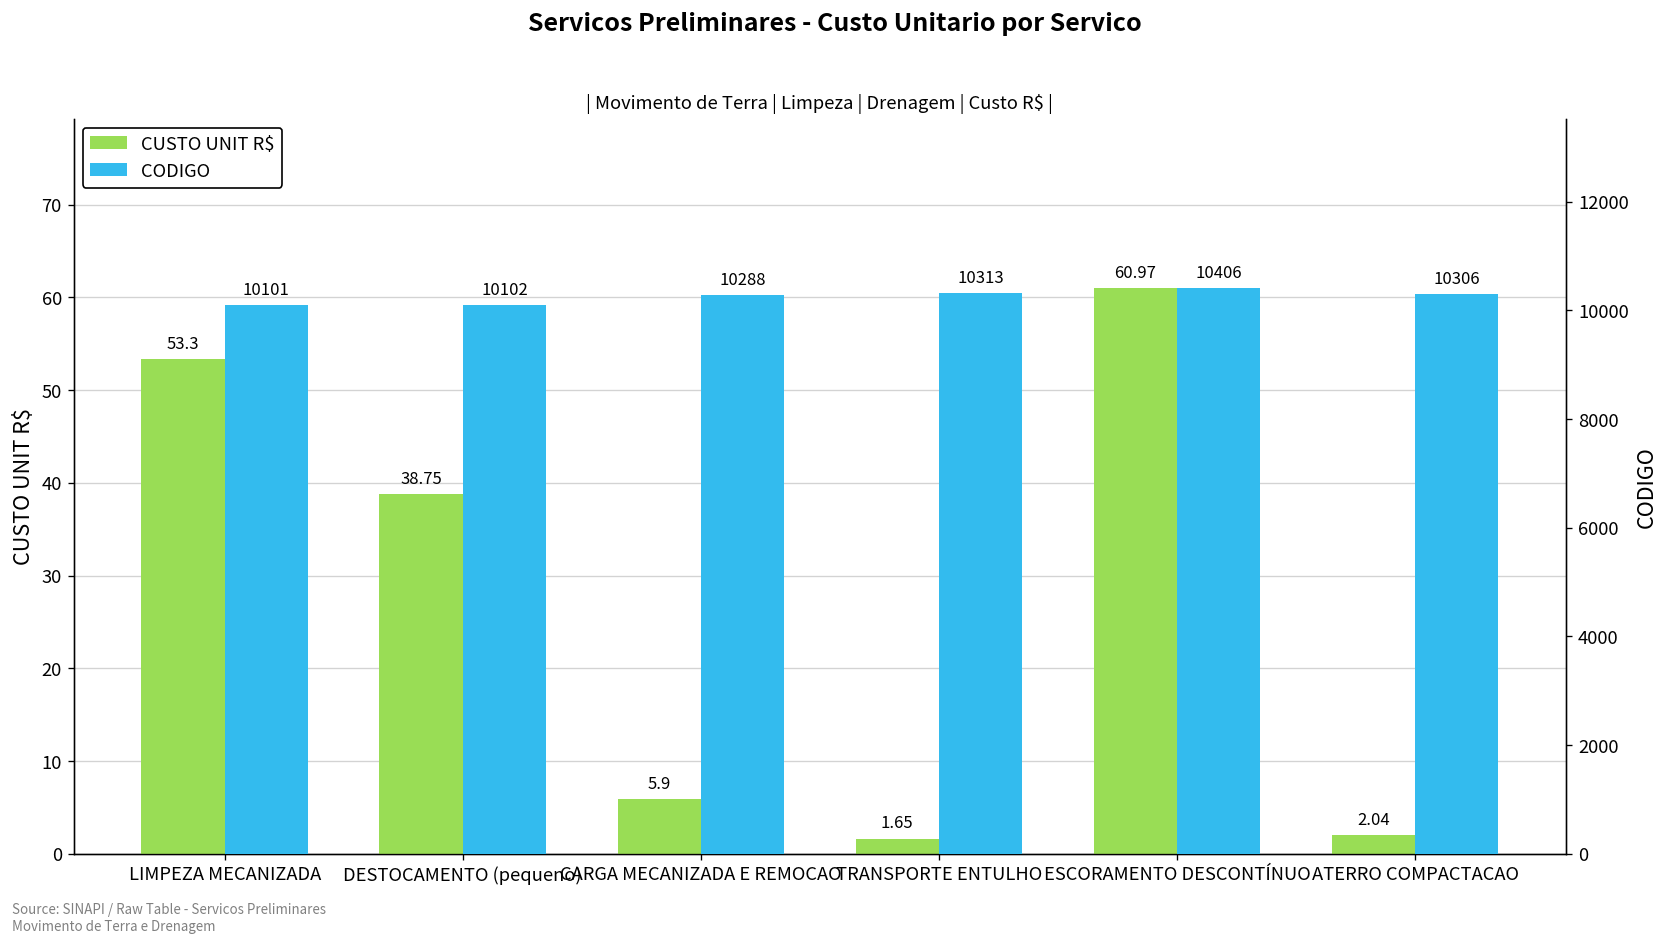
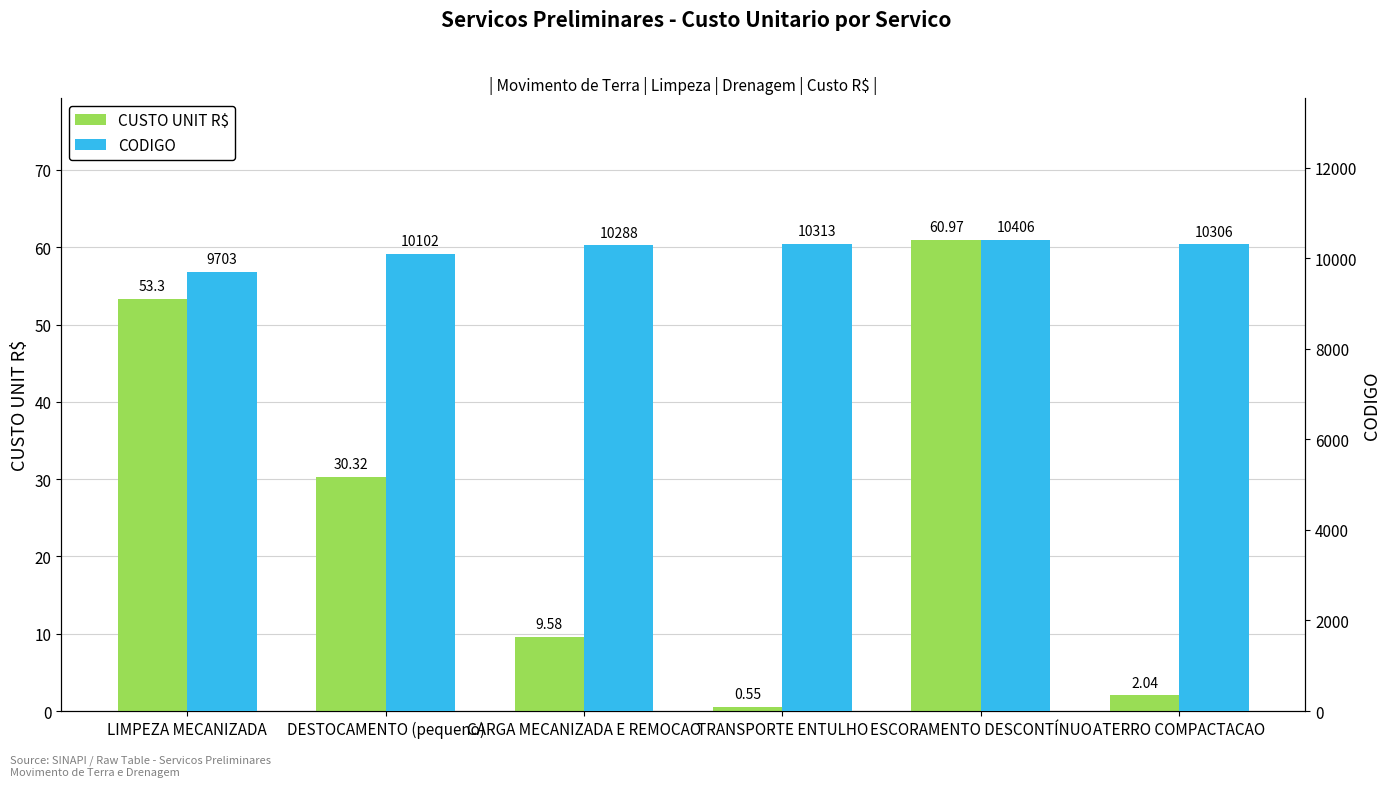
  {
    "CUSTO UNIT R$": {
      "LIMPEZA MECANIZADA": 53.3,
-     "DESTOCAMENTO (pequeno)": 38.75,
-     "CARGA MECANIZADA E REMOCAO": 5.9,
-     "TRANSPORTE ENTULHO": 1.65,
+     "DESTOCAMENTO (pequeno)": 30.32,
+     "CARGA MECANIZADA E REMOCAO": 9.58,
+     "TRANSPORTE ENTULHO": 0.55,
      "ESCORAMENTO DESCONTÍNUO": 60.97,
      "ATERRO COMPACTACAO": 2.04
    },
    "CODIGO": {
-     "LIMPEZA MECANIZADA": 10101,
+     "LIMPEZA MECANIZADA": 9703,
      "DESTOCAMENTO (pequeno)": 10102,
      "CARGA MECANIZADA E REMOCAO": 10288,
      "TRANSPORTE ENTULHO": 10313,
      "ESCORAMENTO DESCONTÍNUO": 10406,
      "ATERRO COMPACTACAO": 10306
    }
  }
